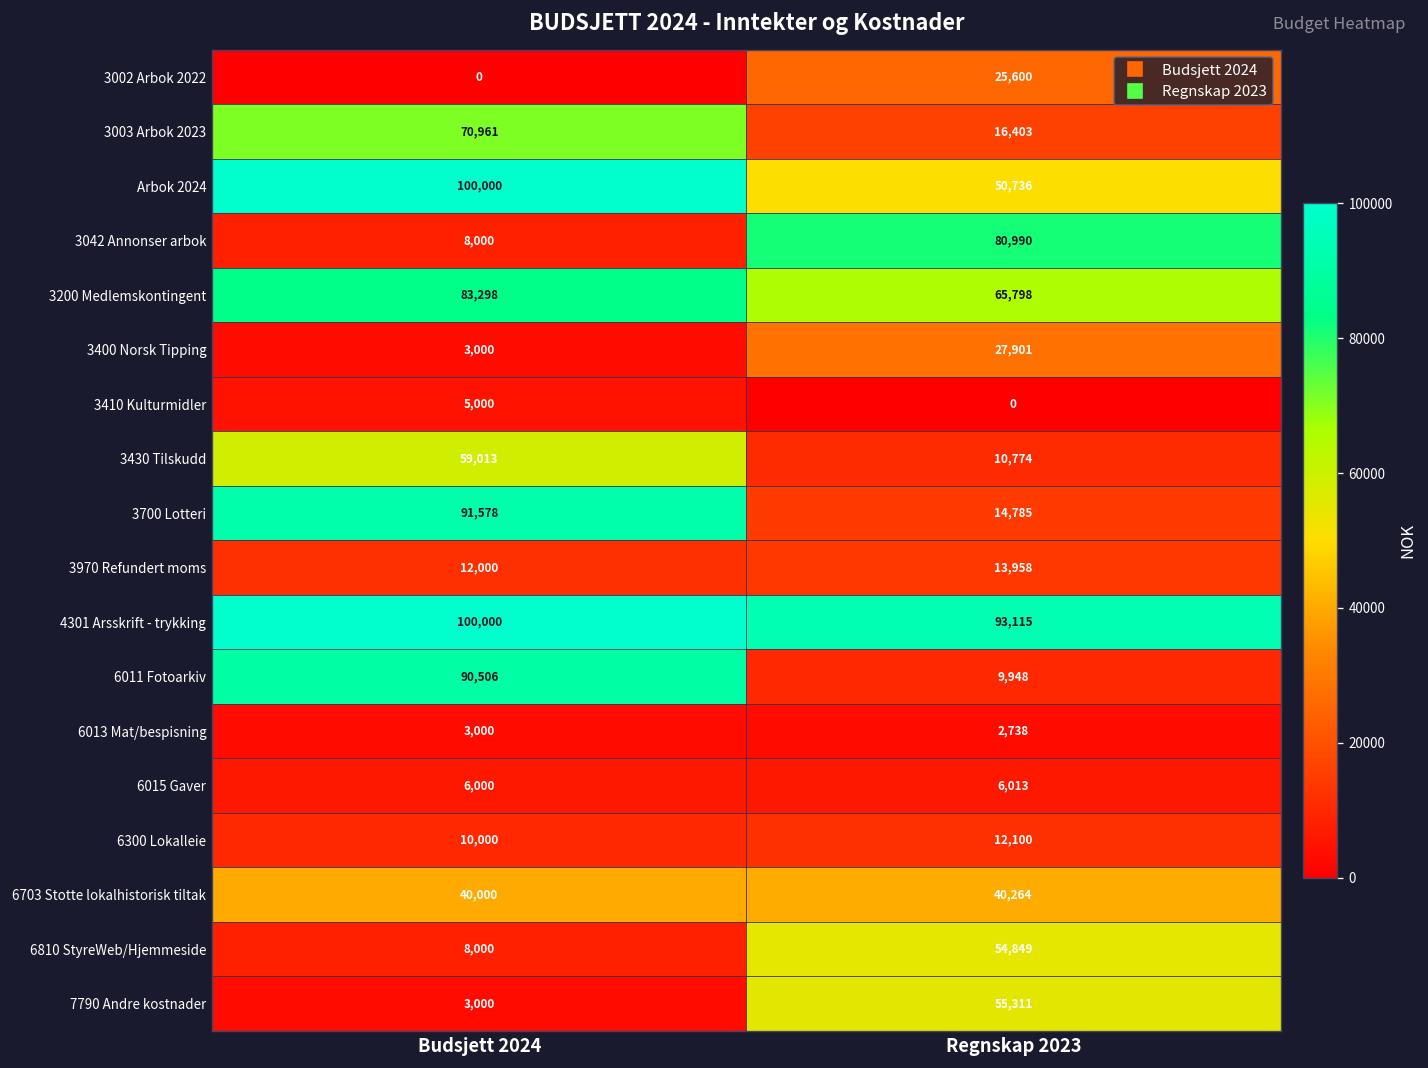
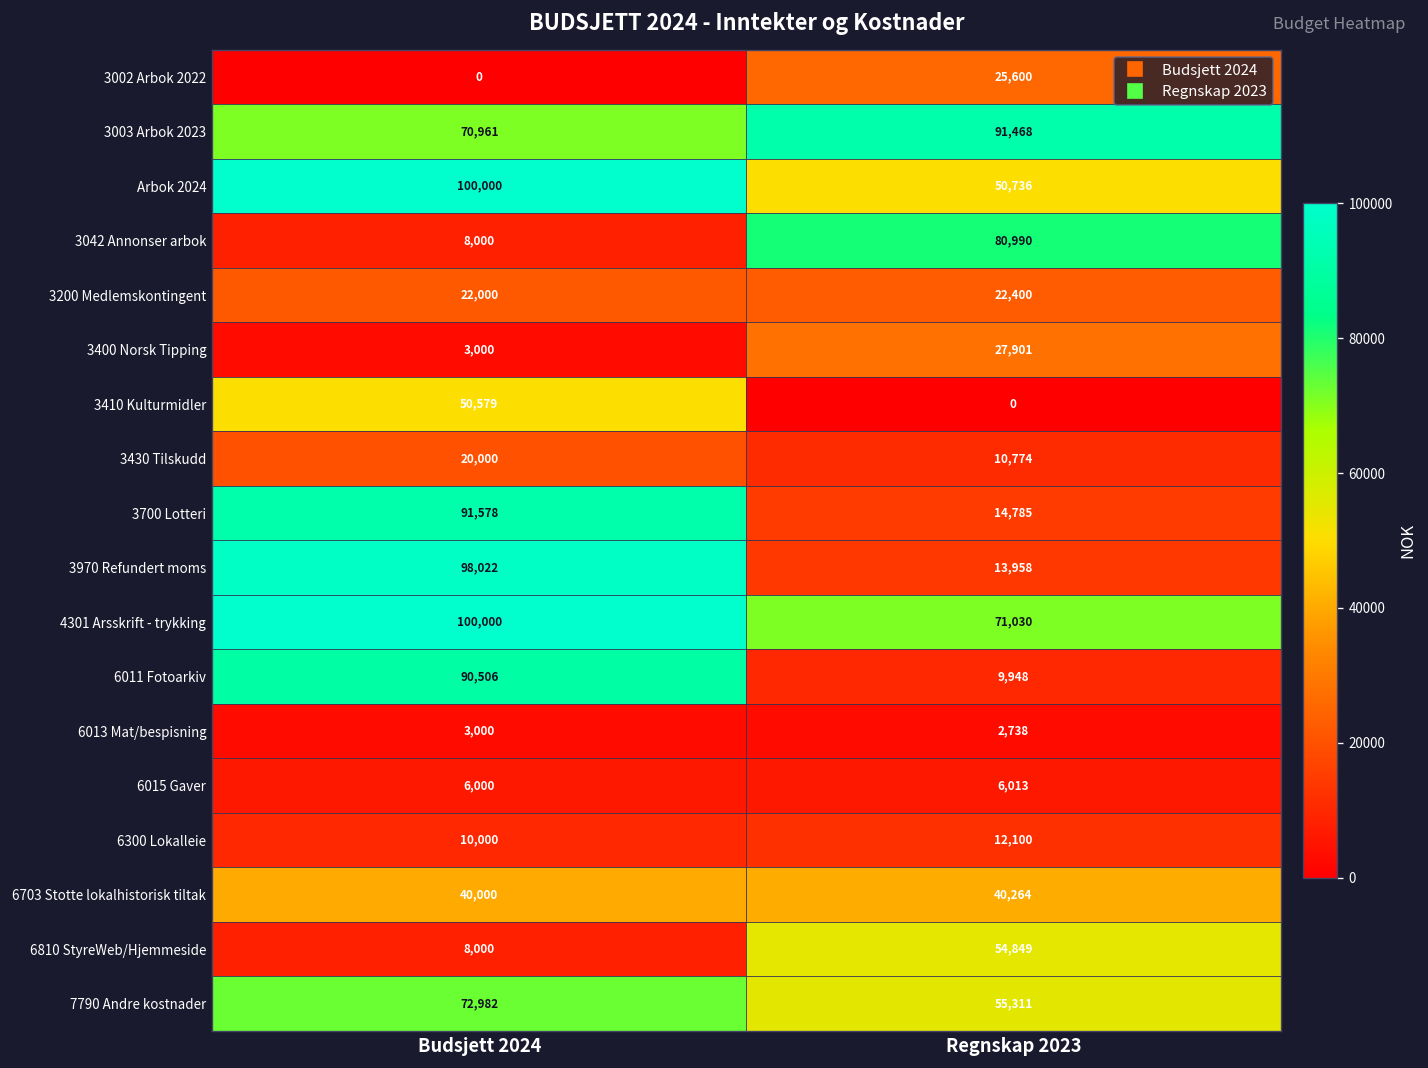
  {
    "3002 Arbok 2022": {
      "Budsjett 2024": "0",
      "Regnskap 2023": "25,600"
    },
    "3003 Arbok 2023": {
      "Budsjett 2024": "70,961",
-     "Regnskap 2023": "16,403"
+     "Regnskap 2023": "91,468"
    },
    "Arbok 2024": {
      "Budsjett 2024": "100,000",
      "Regnskap 2023": "50,736"
    },
    "3042 Annonser arbok": {
      "Budsjett 2024": "8,000",
      "Regnskap 2023": "80,990"
    },
    "3200 Medlemskontingent": {
-     "Budsjett 2024": "83,298",
-     "Regnskap 2023": "65,798"
+     "Budsjett 2024": "22,000",
+     "Regnskap 2023": "22,400"
    },
    "3400 Norsk Tipping": {
      "Budsjett 2024": "3,000",
      "Regnskap 2023": "27,901"
    },
    "3410 Kulturmidler": {
-     "Budsjett 2024": "5,000",
+     "Budsjett 2024": "50,579",
      "Regnskap 2023": "0"
    },
    "3430 Tilskudd": {
-     "Budsjett 2024": "59,013",
+     "Budsjett 2024": "20,000",
      "Regnskap 2023": "10,774"
    },
    "3700 Lotteri": {
      "Budsjett 2024": "91,578",
      "Regnskap 2023": "14,785"
    },
    "3970 Refundert moms": {
-     "Budsjett 2024": "12,000",
+     "Budsjett 2024": "98,022",
      "Regnskap 2023": "13,958"
    },
    "4301 Arsskrift - trykking": {
      "Budsjett 2024": "100,000",
-     "Regnskap 2023": "93,115"
+     "Regnskap 2023": "71,030"
    },
    "6011 Fotoarkiv": {
      "Budsjett 2024": "90,506",
      "Regnskap 2023": "9,948"
    },
    "6013 Mat/bespisning": {
      "Budsjett 2024": "3,000",
      "Regnskap 2023": "2,738"
    },
    "6015 Gaver": {
      "Budsjett 2024": "6,000",
      "Regnskap 2023": "6,013"
    },
    "6300 Lokalleie": {
      "Budsjett 2024": "10,000",
      "Regnskap 2023": "12,100"
    },
    "6703 Stotte lokalhistorisk tiltak": {
      "Budsjett 2024": "40,000",
      "Regnskap 2023": "40,264"
    },
    "6810 StyreWeb/Hjemmeside": {
      "Budsjett 2024": "8,000",
      "Regnskap 2023": "54,849"
    },
    "7790 Andre kostnader": {
-     "Budsjett 2024": "3,000",
+     "Budsjett 2024": "72,982",
      "Regnskap 2023": "55,311"
    }
  }
